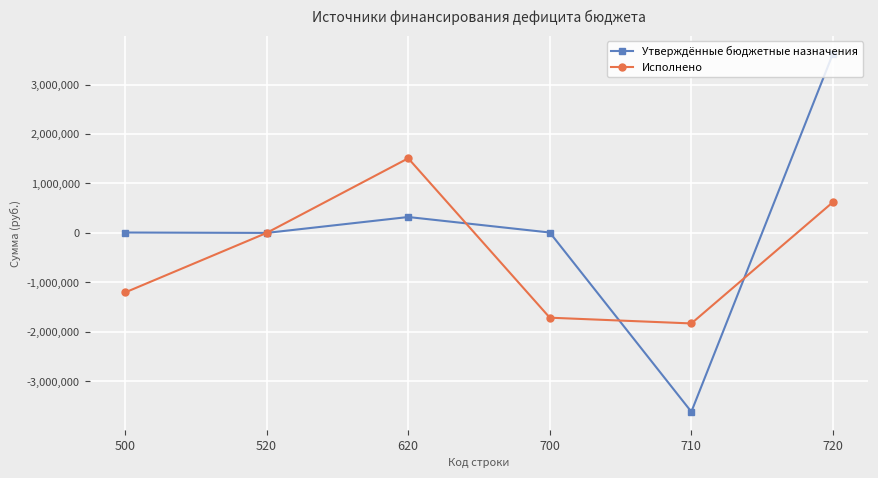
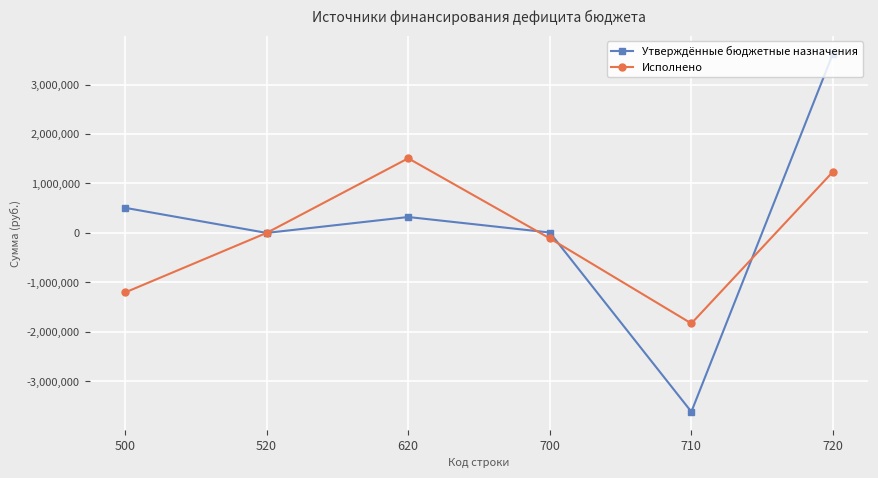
  {
    "Утверждённые бюджетные назначения": {
-     "500": "0",
+     "500": "500,000",
      "620": "300,000",
      "700": "0",
      "710": "-3,600,000"
    },
    "Исполнено": {
      "500": "-1,200,000",
      "620": "1,500,000",
-     "700": "-1,700,000",
+     "700": "-100,000",
      "710": "-1,800,000",
-     "720": "600,000"
+     "720": "1,200,000"
    }
  }
